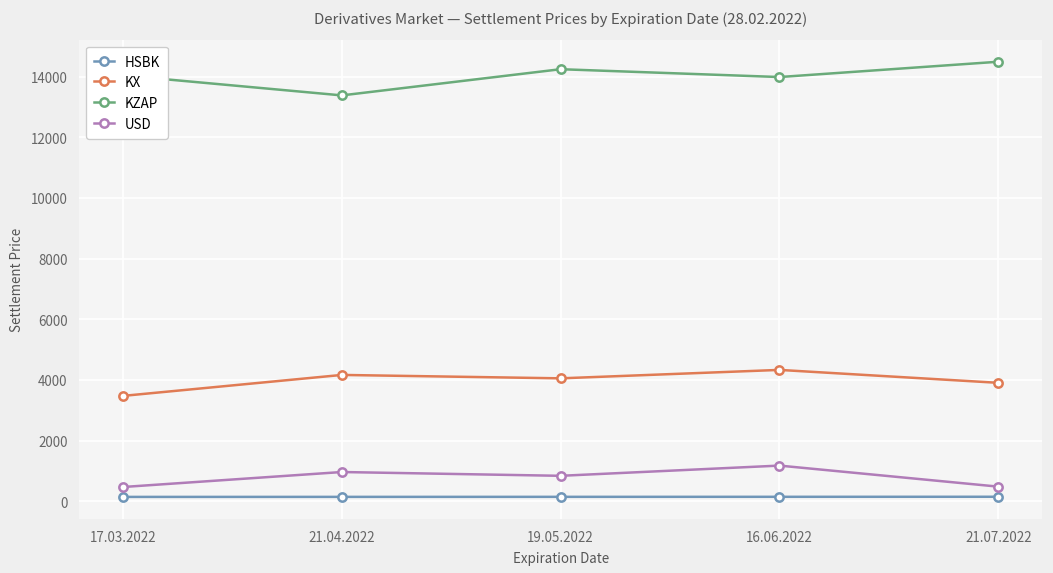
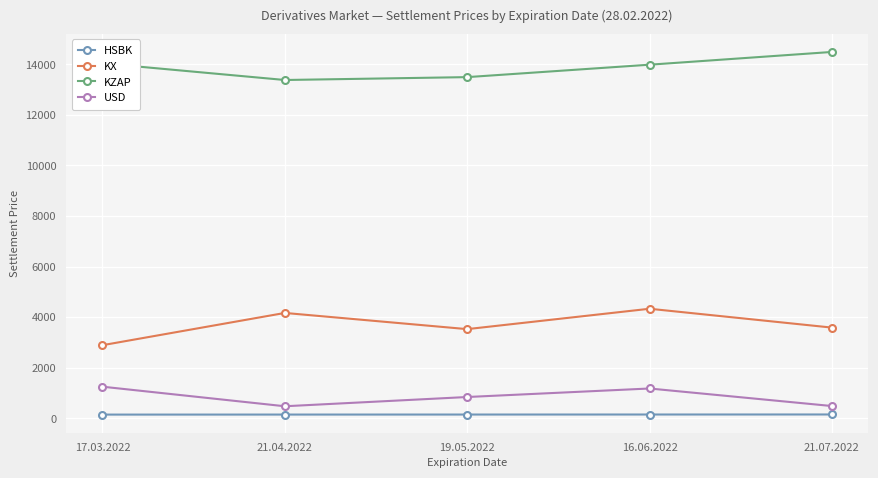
  {
    "HSBK": {
      "17.03.2022": 100,
      "21.04.2022": 100,
      "19.05.2022": 100,
      "16.06.2022": 100,
      "21.07.2022": 100
    },
    "KX": {
-     "17.03.2022": 3500,
+     "17.03.2022": 2900,
      "21.04.2022": 4200,
-     "19.05.2022": 4100,
+     "19.05.2022": 3500,
      "16.06.2022": 4300,
-     "21.07.2022": 3900
+     "21.07.2022": 3600
    },
    "KZAP": {
      "21.04.2022": 13400,
-     "19.05.2022": 14200,
+     "19.05.2022": 13500,
      "16.06.2022": 14000,
      "21.07.2022": 14500
    },
    "USD": {
-     "17.03.2022": 500,
-     "21.04.2022": 1000,
+     "17.03.2022": 1200,
+     "21.04.2022": 500,
      "19.05.2022": 800,
      "16.06.2022": 1200,
      "21.07.2022": 500
    }
  }
